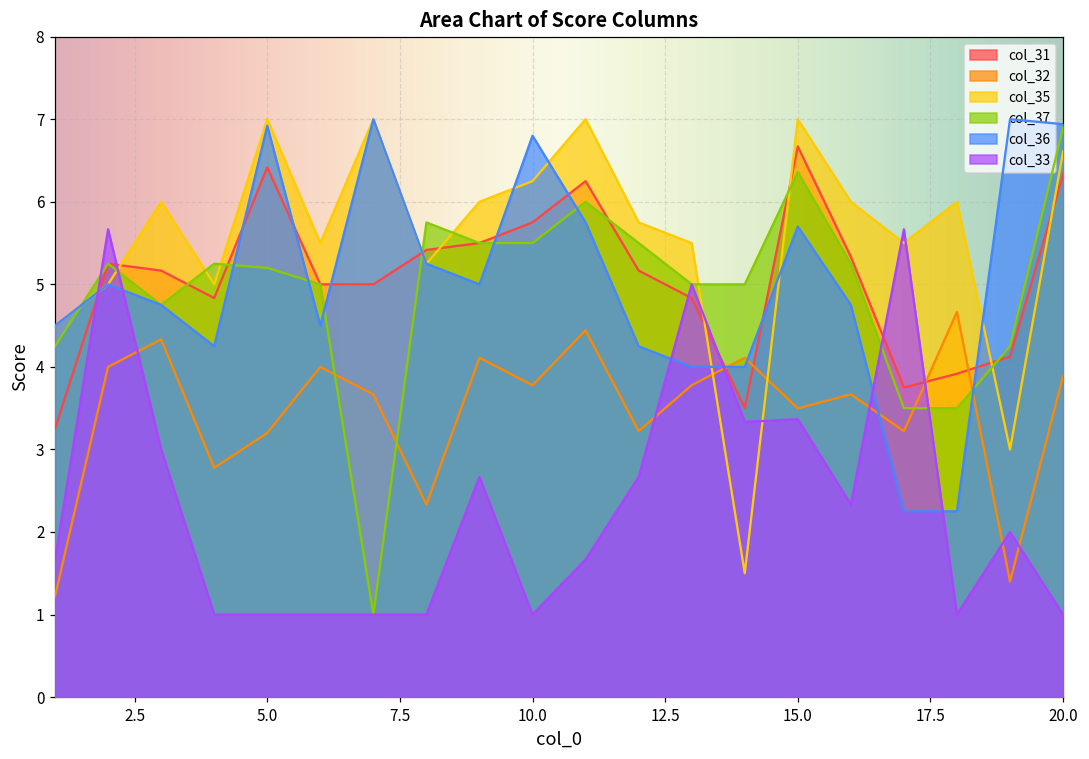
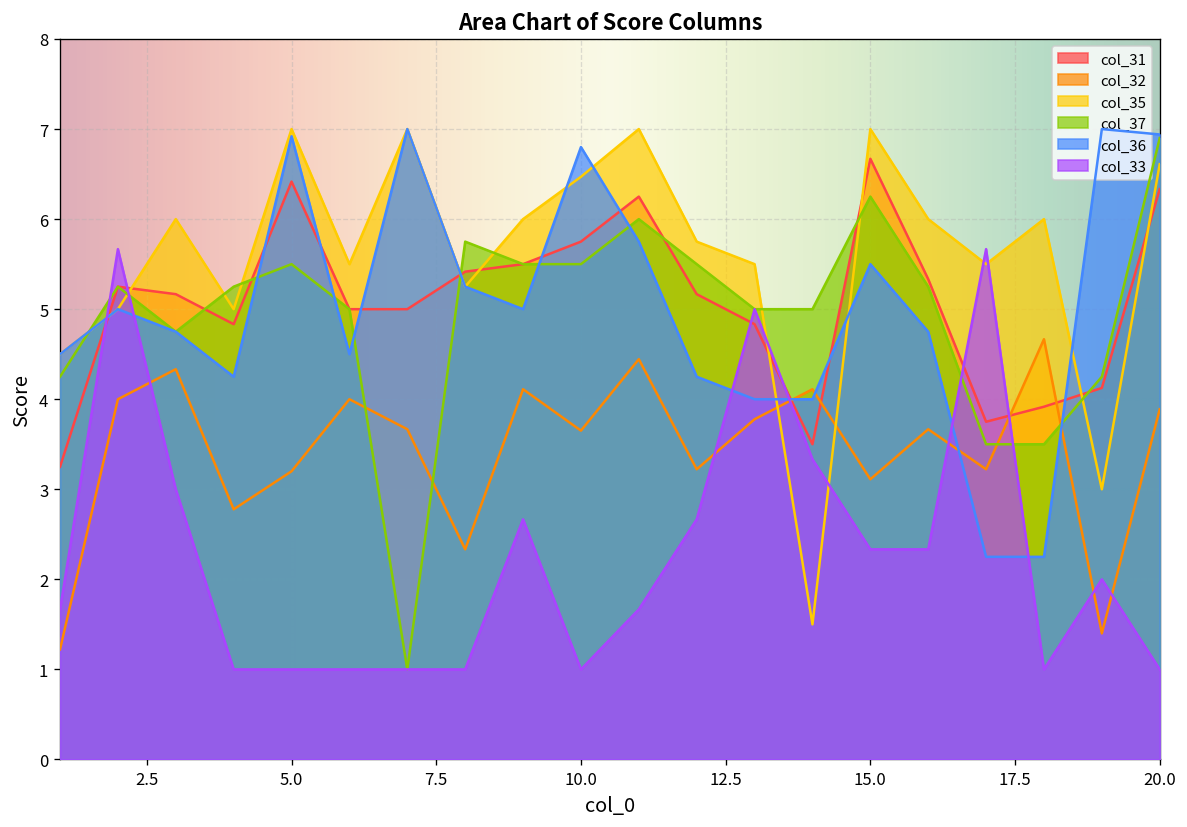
  {
    "col_31": {
      "5.0": 6.4,
      "10.0": 5.8,
      "15.0": 6.7,
      "20.0": 6.3
    },
    "col_32": {
      "5.0": 3.2,
-     "10.0": 3.8,
-     "15.0": 3.5,
+     "10.0": 3.7,
+     "15.0": 3.1,
      "20.0": 3.9
    },
    "col_35": {
      "5.0": 7.0,
-     "10.0": 6.3,
+     "10.0": 6.5,
      "15.0": 7.0,
      "20.0": 6.6
    },
    "col_37": {
-     "5.0": 5.2,
+     "5.0": 5.5,
      "10.0": 5.5,
-     "15.0": 6.4,
+     "15.0": 6.3,
      "20.0": 6.9
    },
    "col_36": {
      "5.0": 6.9,
      "10.0": 6.8,
-     "15.0": 5.7,
+     "15.0": 5.5,
      "20.0": 6.9
    },
    "col_33": {
      "5.0": 1.0,
      "10.0": 1.0,
-     "15.0": 3.4,
+     "15.0": 2.3,
      "20.0": 1.0
    }
  }
